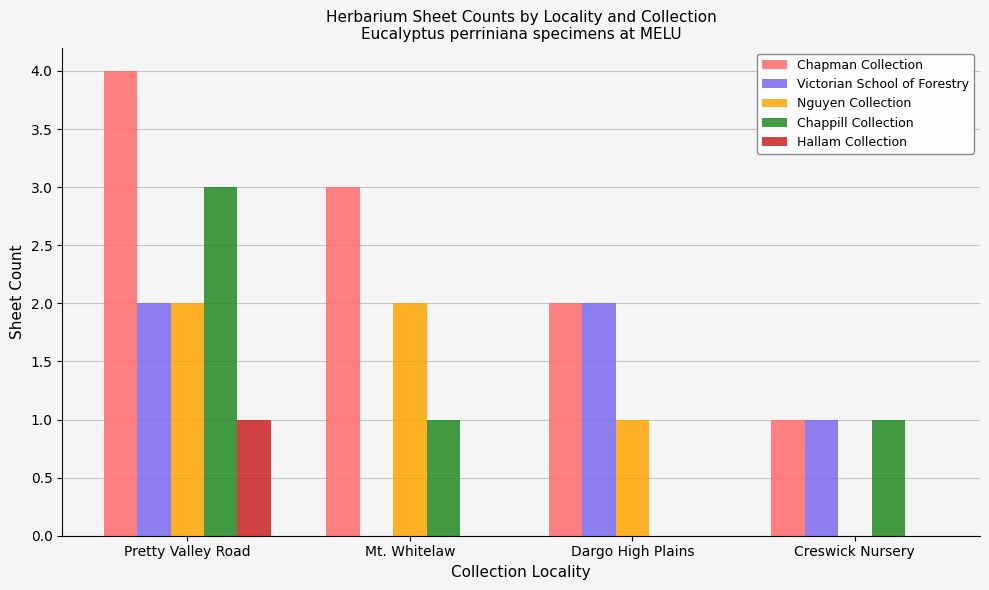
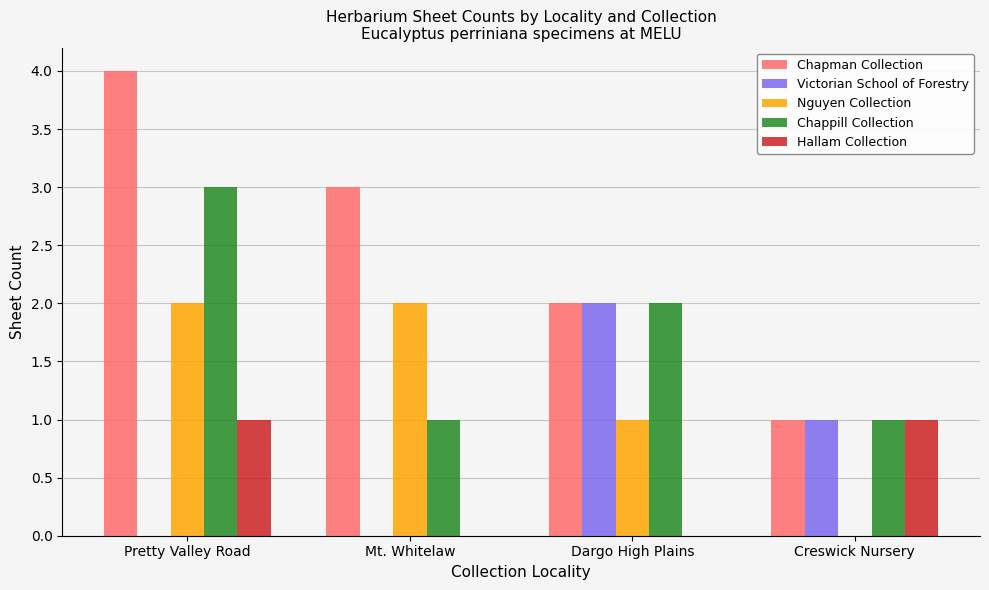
  {
    "Chapman Collection": {
      "Pretty Valley Road": 4,
      "Mt. Whitelaw": 3,
      "Dargo High Plains": 2,
      "Creswick Nursery": 1
    },
    "Victorian School of Forestry": {
-     "Pretty Valley Road": 2,
+     "Pretty Valley Road": 0,
      "Mt. Whitelaw": 0,
      "Dargo High Plains": 2,
      "Creswick Nursery": 1
    },
    "Nguyen Collection": {
      "Pretty Valley Road": 2,
      "Mt. Whitelaw": 2,
      "Dargo High Plains": 1,
      "Creswick Nursery": 0
    },
    "Chappill Collection": {
      "Pretty Valley Road": 3,
      "Mt. Whitelaw": 1,
-     "Dargo High Plains": 0,
+     "Dargo High Plains": 2,
      "Creswick Nursery": 1
    },
    "Hallam Collection": {
      "Pretty Valley Road": 1,
      "Mt. Whitelaw": 0,
      "Dargo High Plains": 0,
-     "Creswick Nursery": 0
+     "Creswick Nursery": 1
    }
  }
